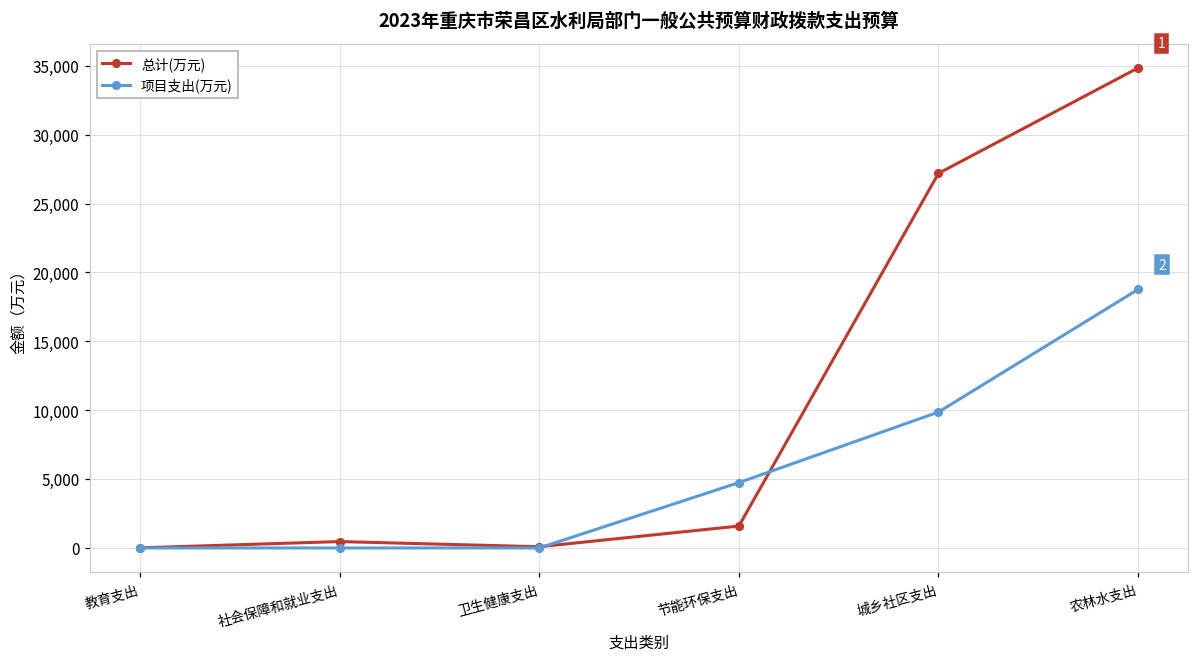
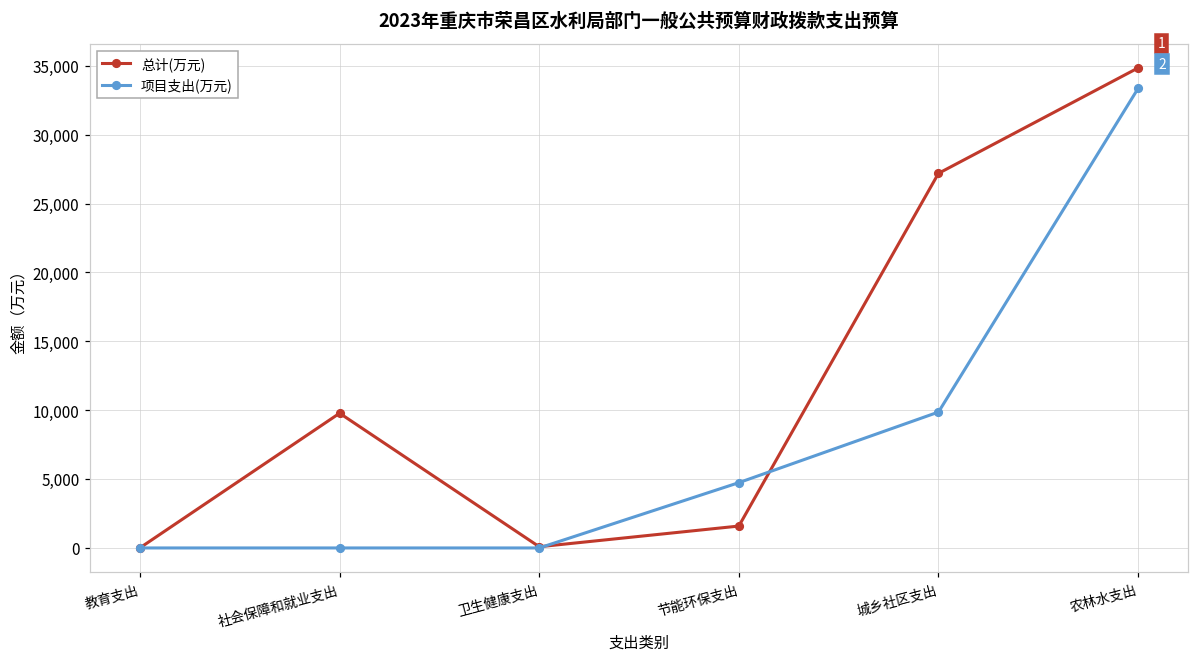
  {
    "总计(万元)": {
-     "社会保障和就业支出": "500",
+     "社会保障和就业支出": "9,800",
      "节能环保支出": "1,600",
      "城乡社区支出": "27,200"
    },
    "项目支出(万元)": {
      "社会保障和就业支出": "0",
      "节能环保支出": "4,700",
      "城乡社区支出": "9,900",
-     "农林水支出": "18,800"
+     "农林水支出": "33,400"
    }
  }
